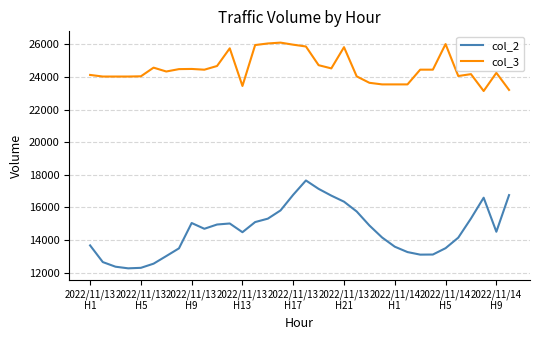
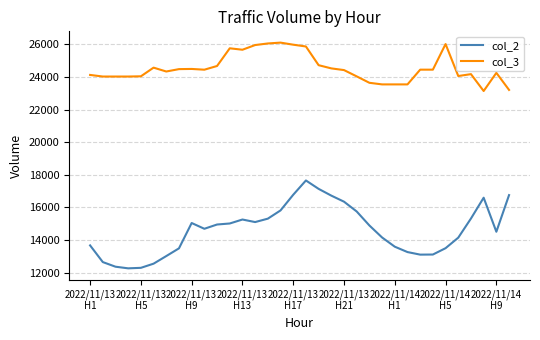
  {
    "col_2": {
      "2022/11/13 H1": 13700,
      "2022/11/13 H5": 12300,
      "2022/11/13 H9": 15000,
-     "2022/11/13 H13": 14500,
+     "2022/11/13 H13": 15300,
      "2022/11/13 H17": 16800,
      "2022/11/13 H21": 16400,
      "2022/11/14 H1": 13600,
      "2022/11/14 H5": 13500,
      "2022/11/14 H9": 14500
    },
    "col_3": {
      "2022/11/13 H1": 24100,
      "2022/11/13 H5": 24000,
      "2022/11/13 H9": 24500,
-     "2022/11/13 H13": 23400,
+     "2022/11/13 H13": 25700,
      "2022/11/13 H17": 26000,
-     "2022/11/13 H21": 25800,
+     "2022/11/13 H21": 24400,
      "2022/11/14 H1": 23500,
      "2022/11/14 H5": 26000,
      "2022/11/14 H9": 24200
    }
  }
